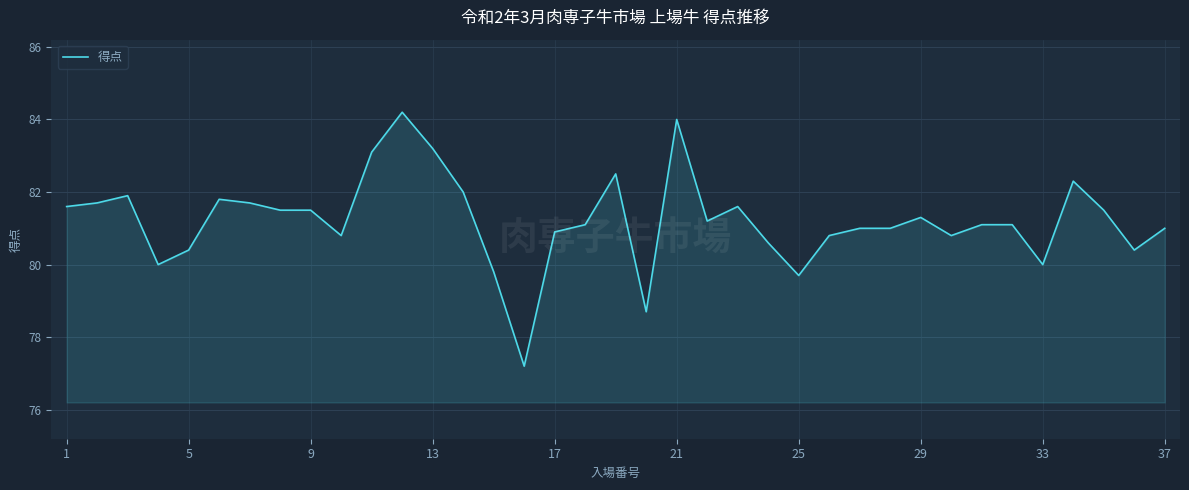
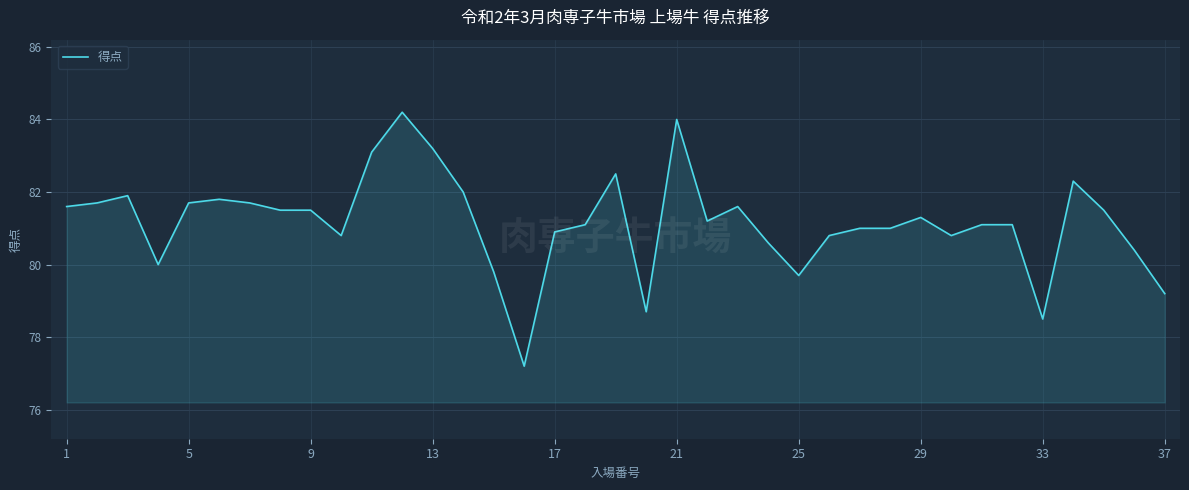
  {
    "1": 81.6,
-   "5": 80.4,
+   "5": 81.7,
    "9": 81.5,
    "13": 83.2,
    "17": 80.9,
    "21": 84.0,
    "25": 79.7,
    "29": 81.3,
-   "33": 80.0,
-   "37": 81.0
+   "33": 78.5,
+   "37": 79.2
  }
